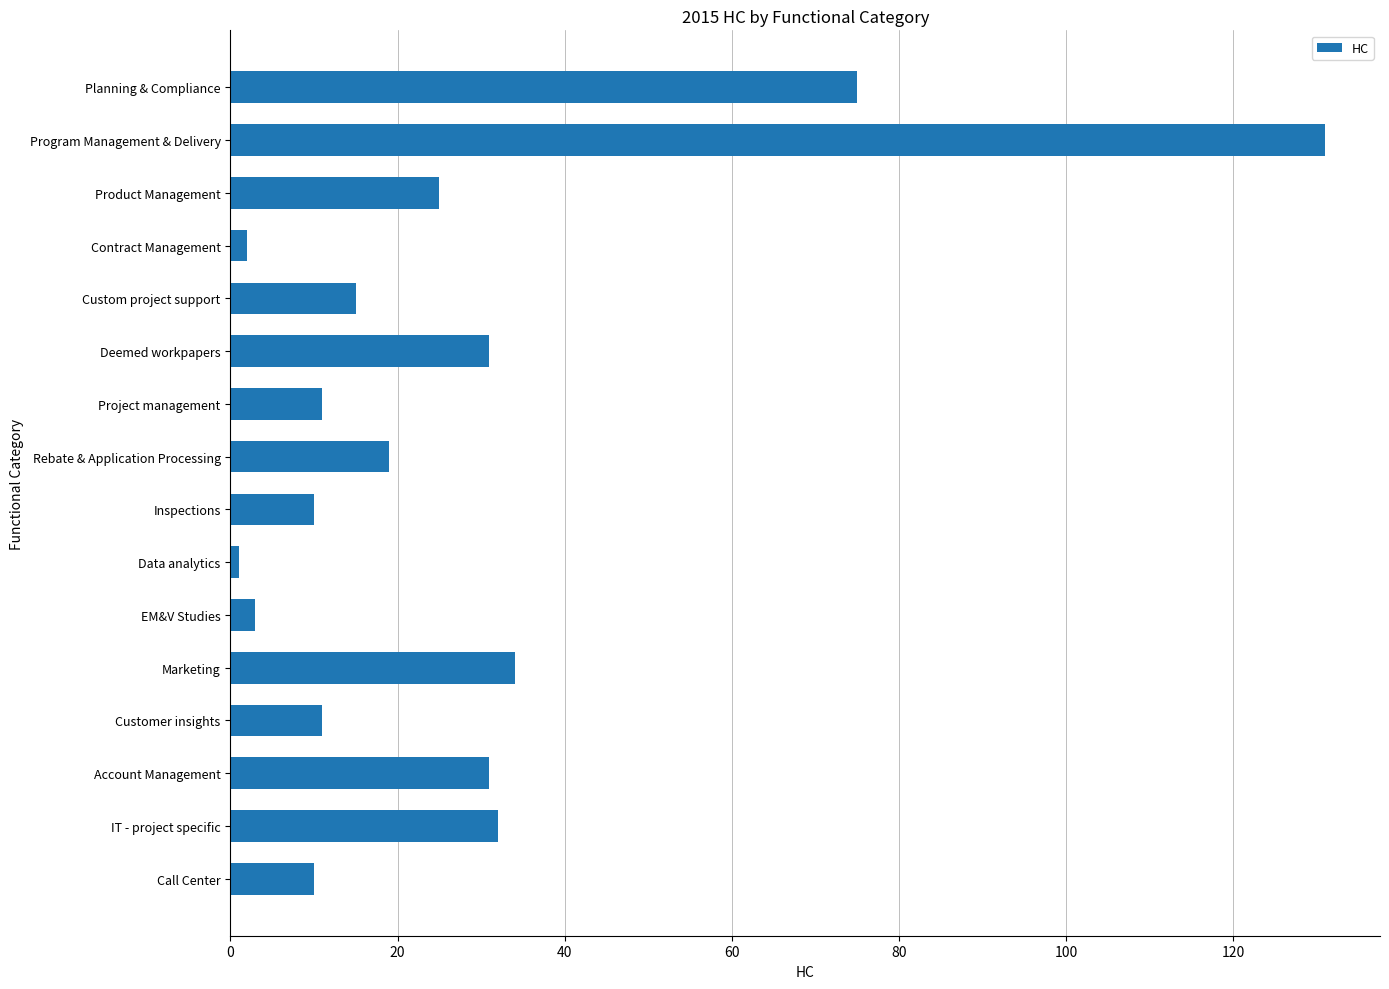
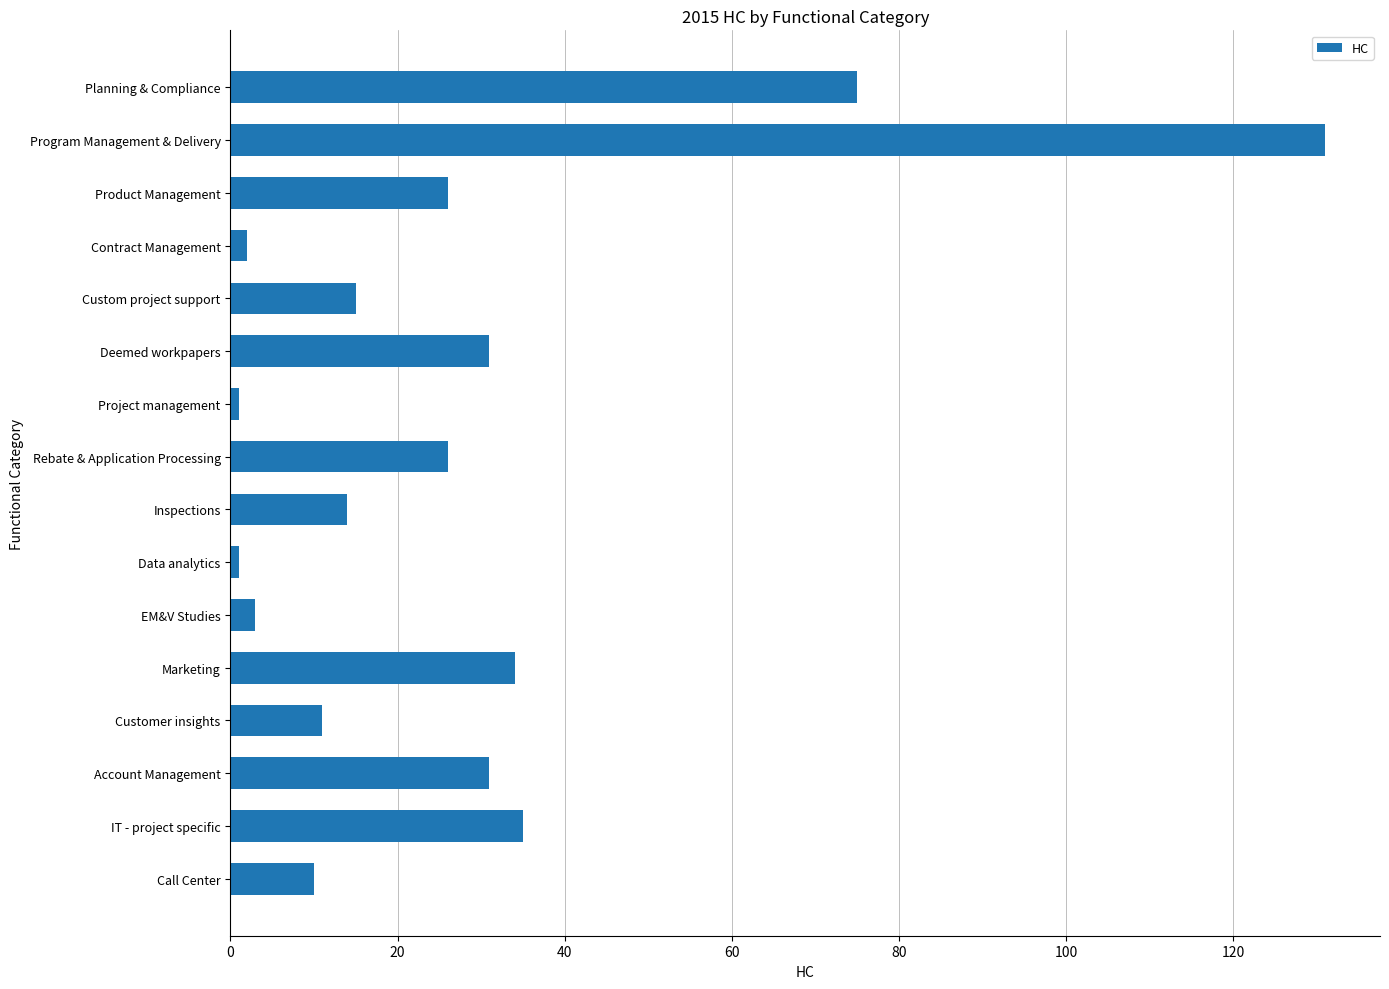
  {
    "Planning & Compliance": 75,
    "Program Management & Delivery": 131,
-   "Product Management": 25,
+   "Product Management": 26,
    "Contract Management": 2,
    "Custom project support": 15,
    "Deemed workpapers": 31,
-   "Project management": 11,
-   "Rebate & Application Processing": 19,
-   "Inspections": 10,
+   "Project management": 1,
+   "Rebate & Application Processing": 26,
+   "Inspections": 14,
    "Data analytics": 1,
    "EM&V Studies": 3,
    "Marketing": 34,
    "Customer insights": 11,
    "Account Management": 31,
-   "IT - project specific": 32,
+   "IT - project specific": 35,
    "Call Center": 10
  }
